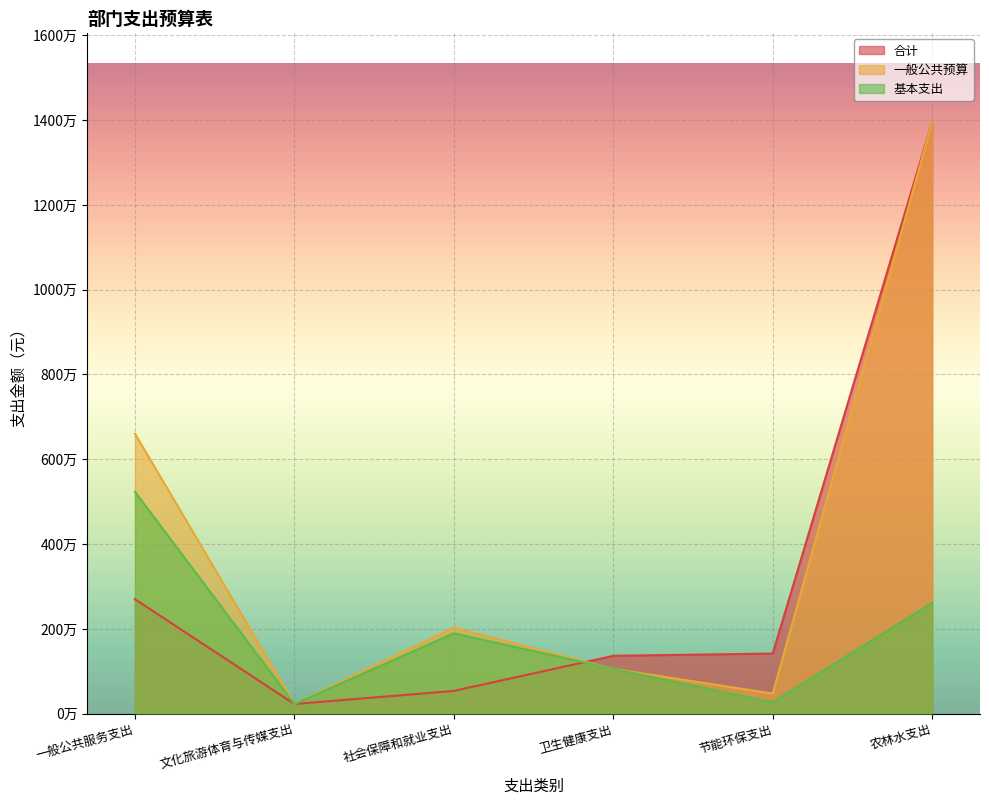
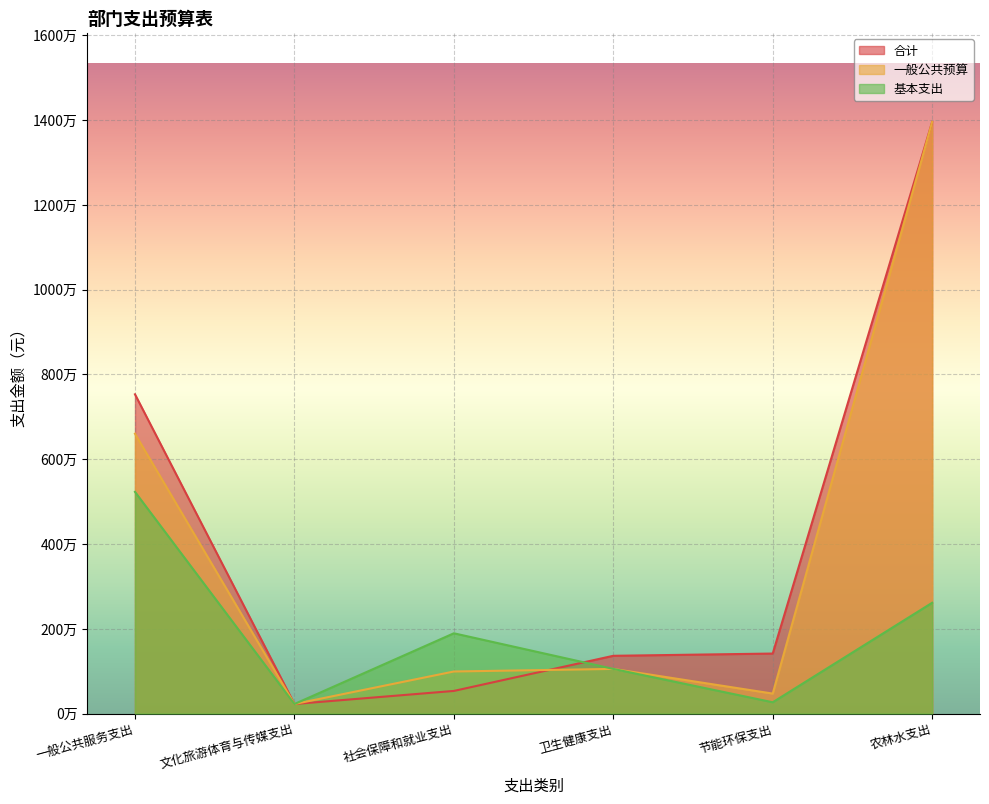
  {
    "合计": {
-     "一般公共服务支出": "270万",
+     "一般公共服务支出": "750万",
      "社会保障和就业支出": "50万",
      "卫生健康支出": "140万",
      "节能环保支出": "140万"
    },
    "一般公共预算": {
      "一般公共服务支出": "660万",
-     "社会保障和就业支出": "200万",
+     "社会保障和就业支出": "100万",
      "节能环保支出": "50万"
    },
    "基本支出": {
      "一般公共服务支出": "520万",
      "社会保障和就业支出": "190万",
      "节能环保支出": "30万",
      "农林水支出": "260万"
    }
  }
